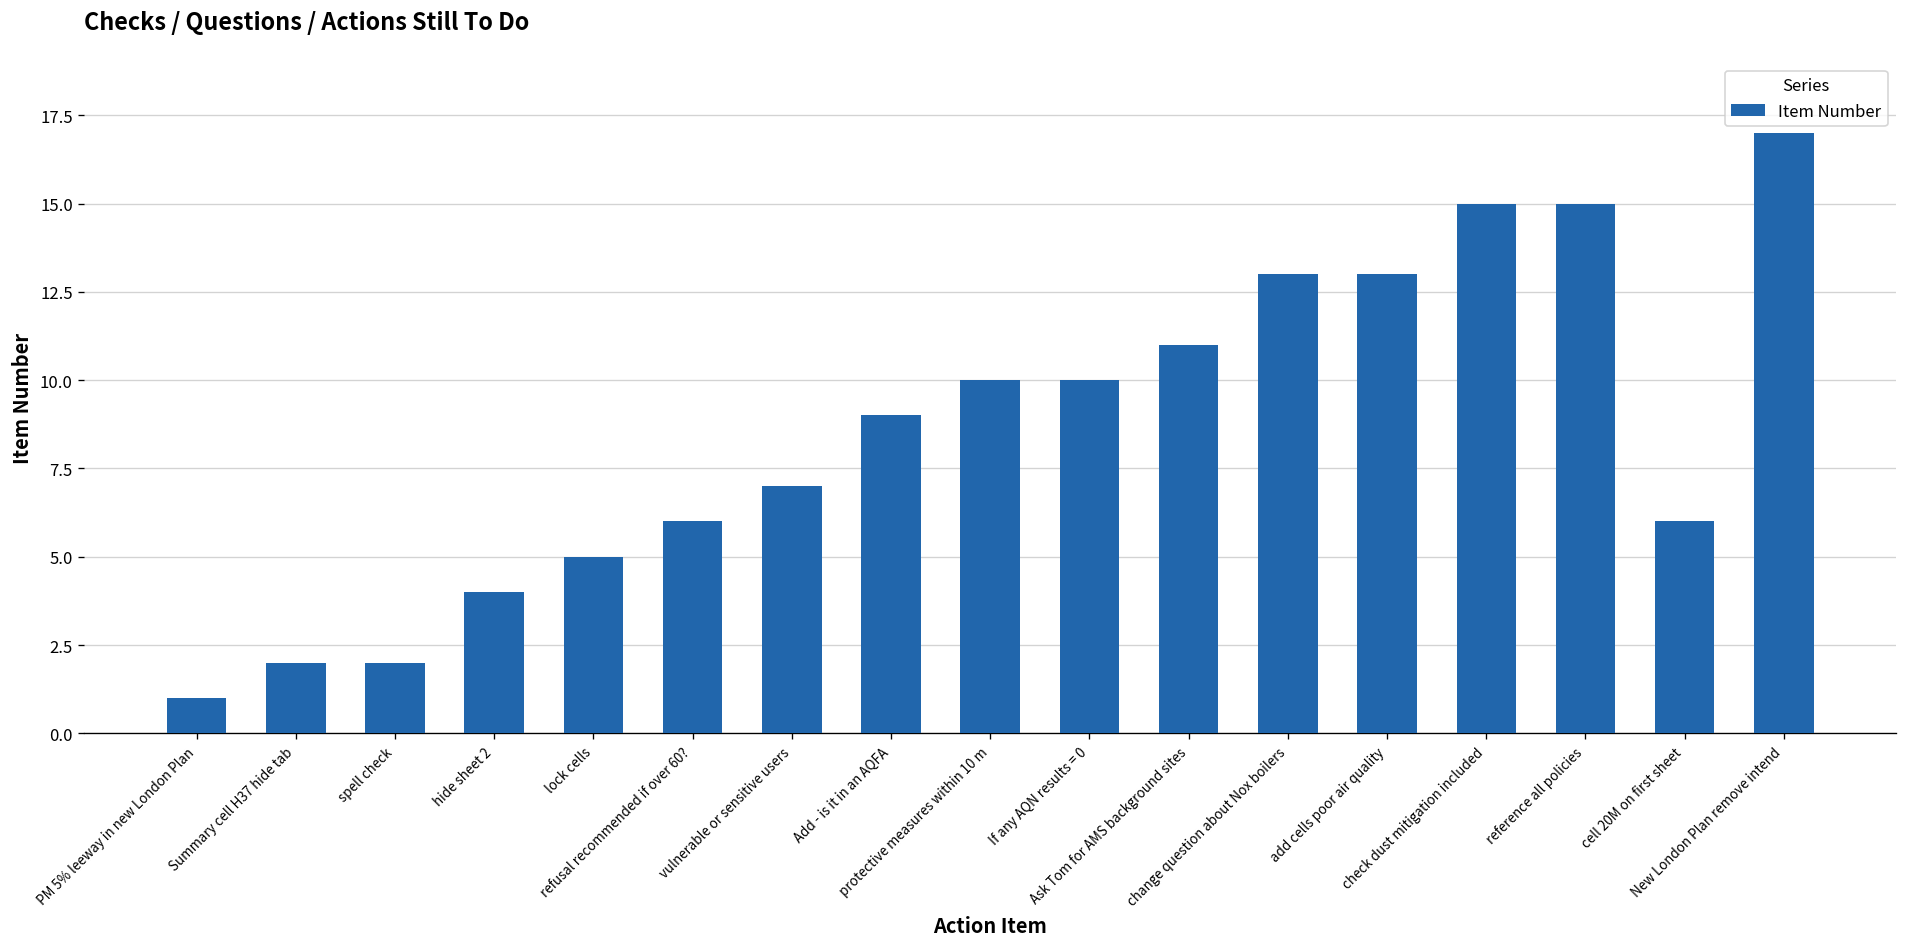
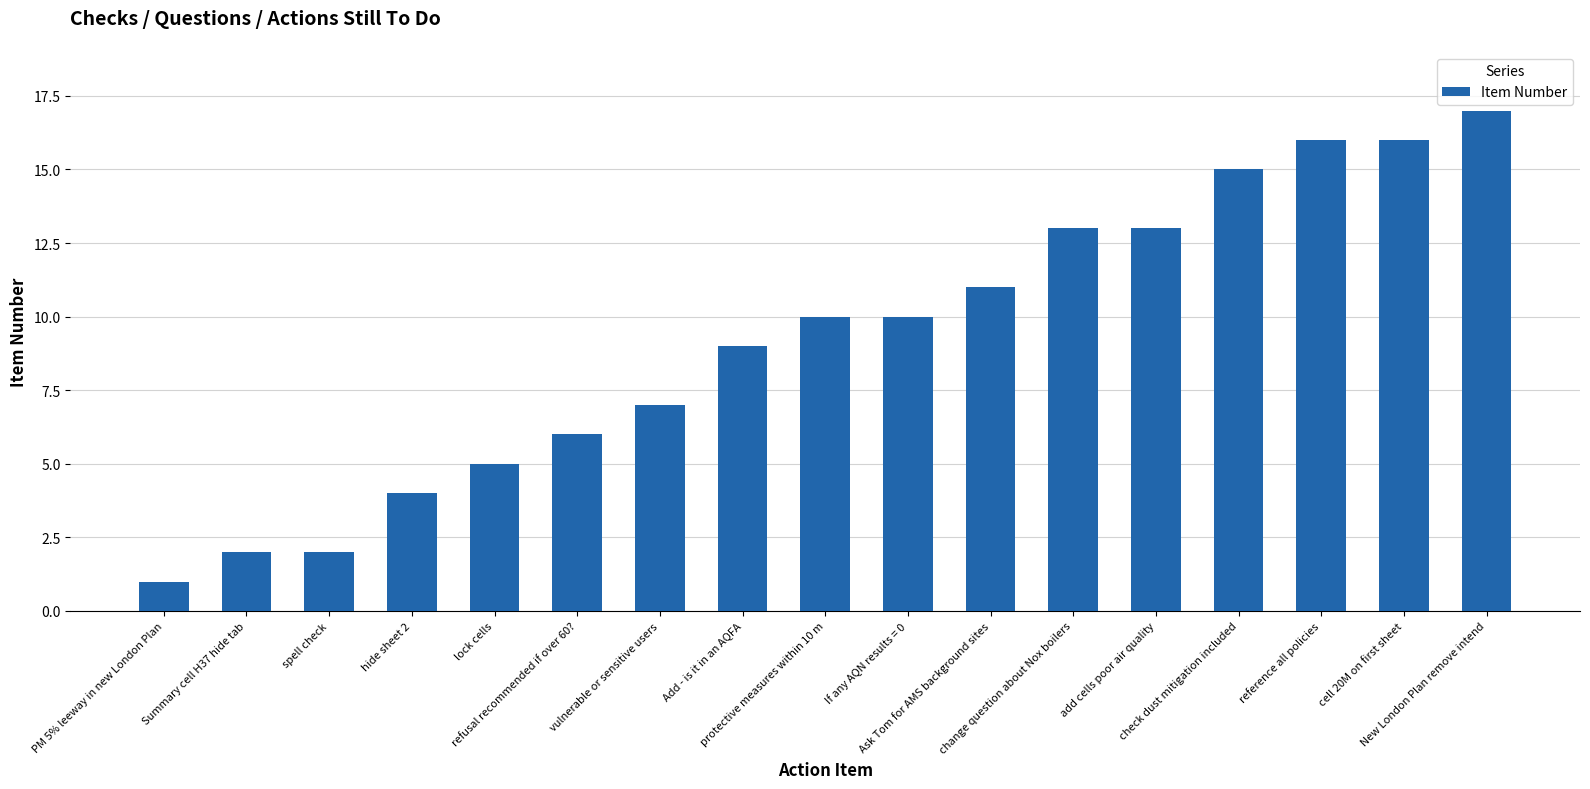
  {
    "PM 5% leeway in new London Plan": 1,
    "Summary cell H37 hide tab": 2,
    "spell check": 2,
    "hide sheet 2": 4,
    "lock cells": 5,
    "refusal recommended if over 60?": 6,
    "vulnerable or sensitive users": 7,
    "Add - is it in an AQFA": 9,
    "protective measures within 10 m": 10,
    "If any AQN results = 0": 10,
    "Ask Tom for AMS background sites": 11,
    "change question about Nox boilers": 13,
    "add cells poor air quality": 13,
    "check dust mitigation included": 15,
-   "reference all policies": 15,
-   "cell 20M on first sheet": 6,
+   "reference all policies": 16,
+   "cell 20M on first sheet": 16,
    "New London Plan remove intend": 17
  }
